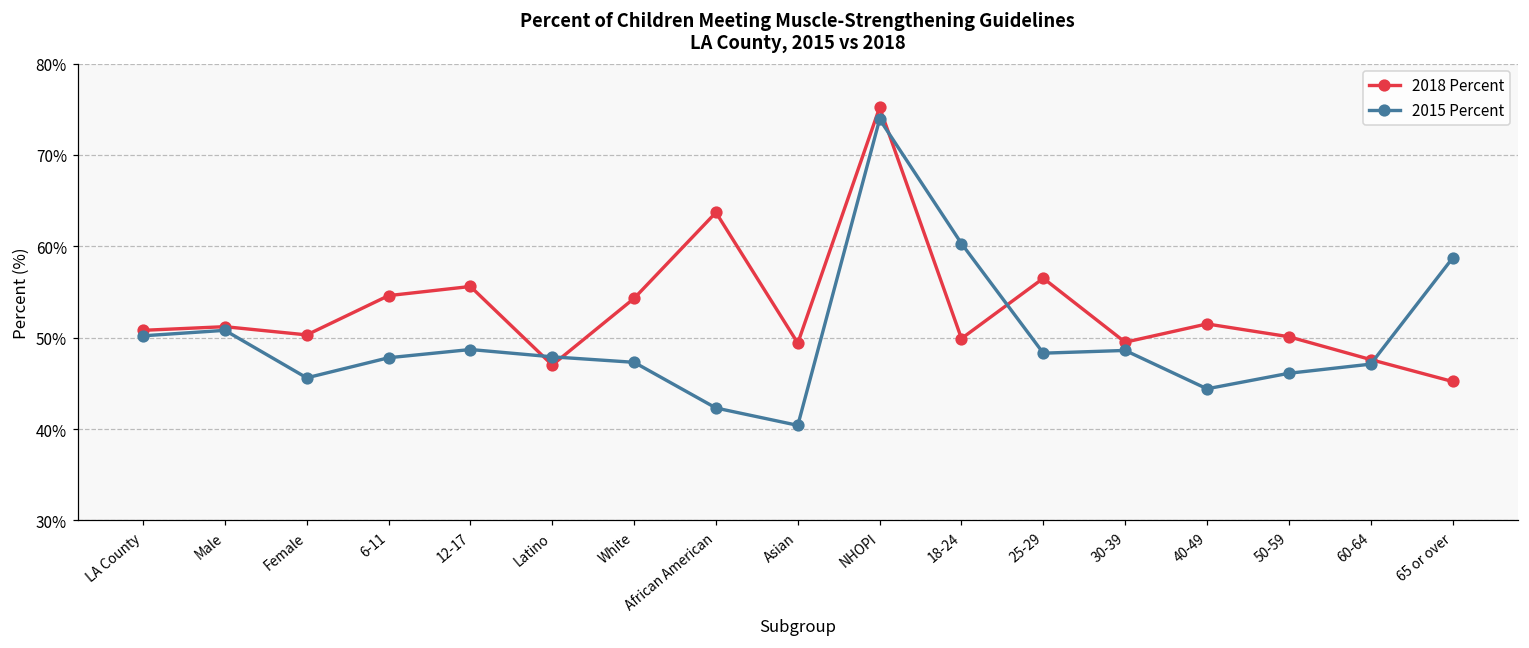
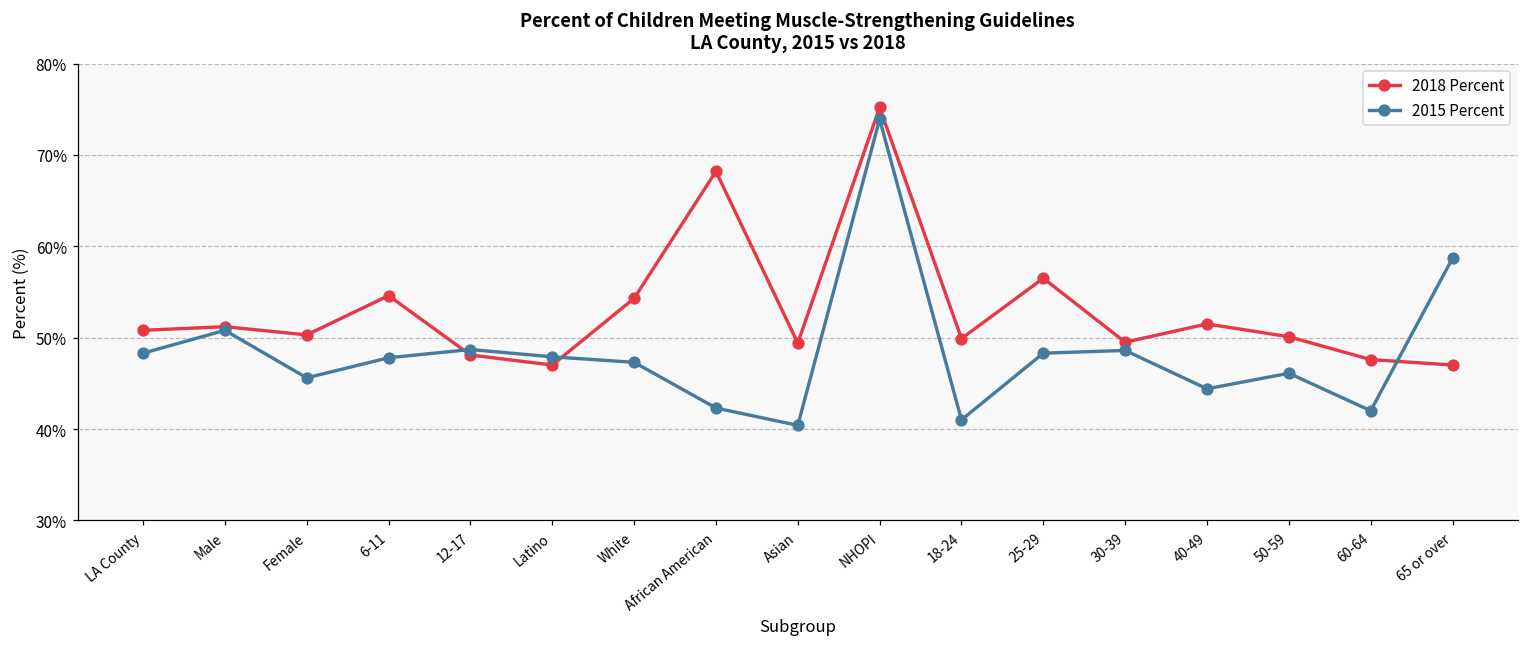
  {
    "2018 Percent": {
      "LA County": "51%",
      "Male": "51%",
      "Female": "50%",
      "6-11": "55%",
-     "12-17": "56%",
+     "12-17": "48%",
      "Latino": "47%",
      "White": "54%",
-     "African American": "64%",
+     "African American": "68%",
      "Asian": "49%",
      "NHOPI": "75%",
      "18-24": "50%",
      "25-29": "57%",
      "30-39": "50%",
      "40-49": "52%",
      "50-59": "50%",
      "60-64": "48%",
-     "65 or over": "45%"
+     "65 or over": "47%"
    },
    "2015 Percent": {
-     "LA County": "50%",
+     "LA County": "48%",
      "Male": "51%",
      "Female": "46%",
      "6-11": "48%",
      "12-17": "49%",
      "Latino": "48%",
      "White": "47%",
      "African American": "42%",
      "Asian": "40%",
      "NHOPI": "74%",
-     "18-24": "60%",
+     "18-24": "41%",
      "25-29": "48%",
      "30-39": "49%",
      "40-49": "44%",
      "50-59": "46%",
-     "60-64": "47%",
+     "60-64": "42%",
      "65 or over": "59%"
    }
  }
